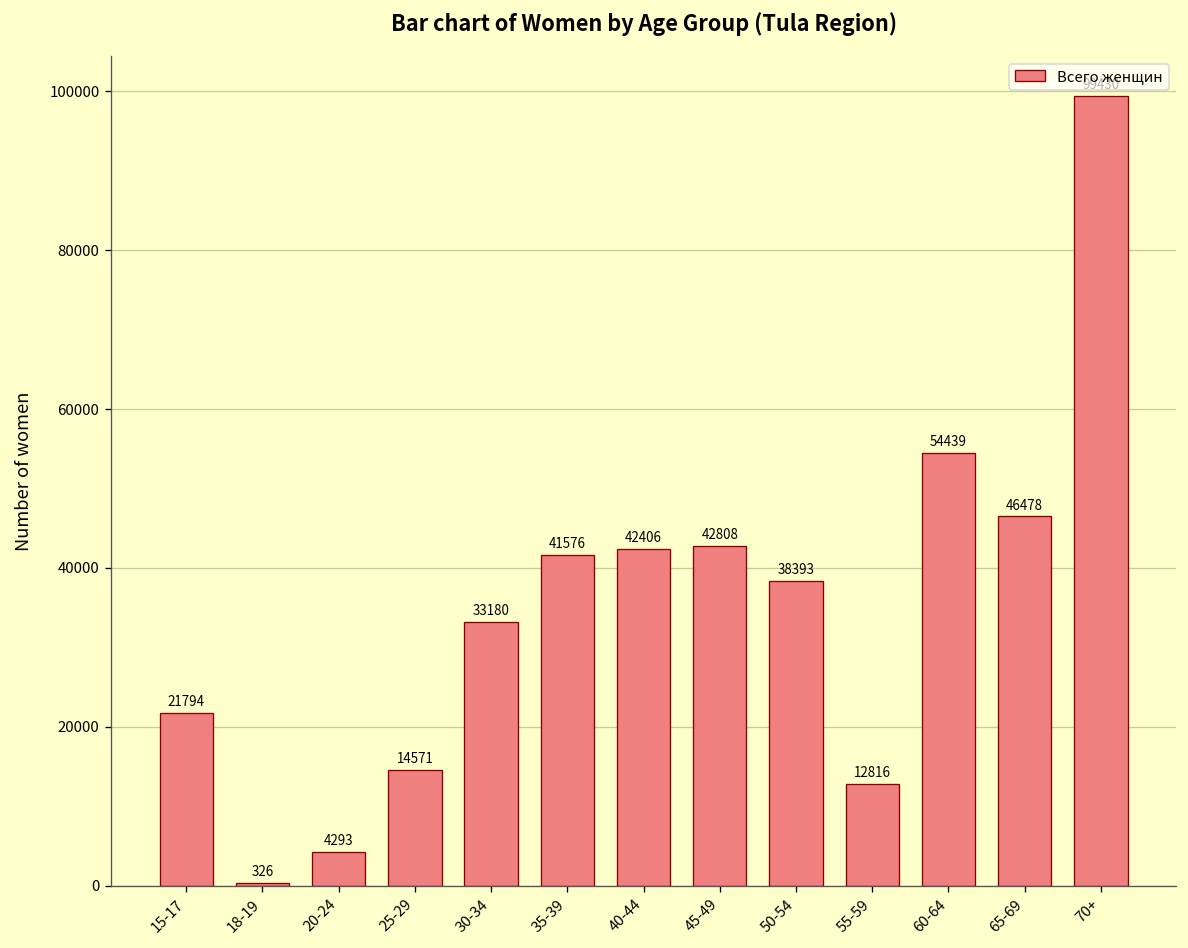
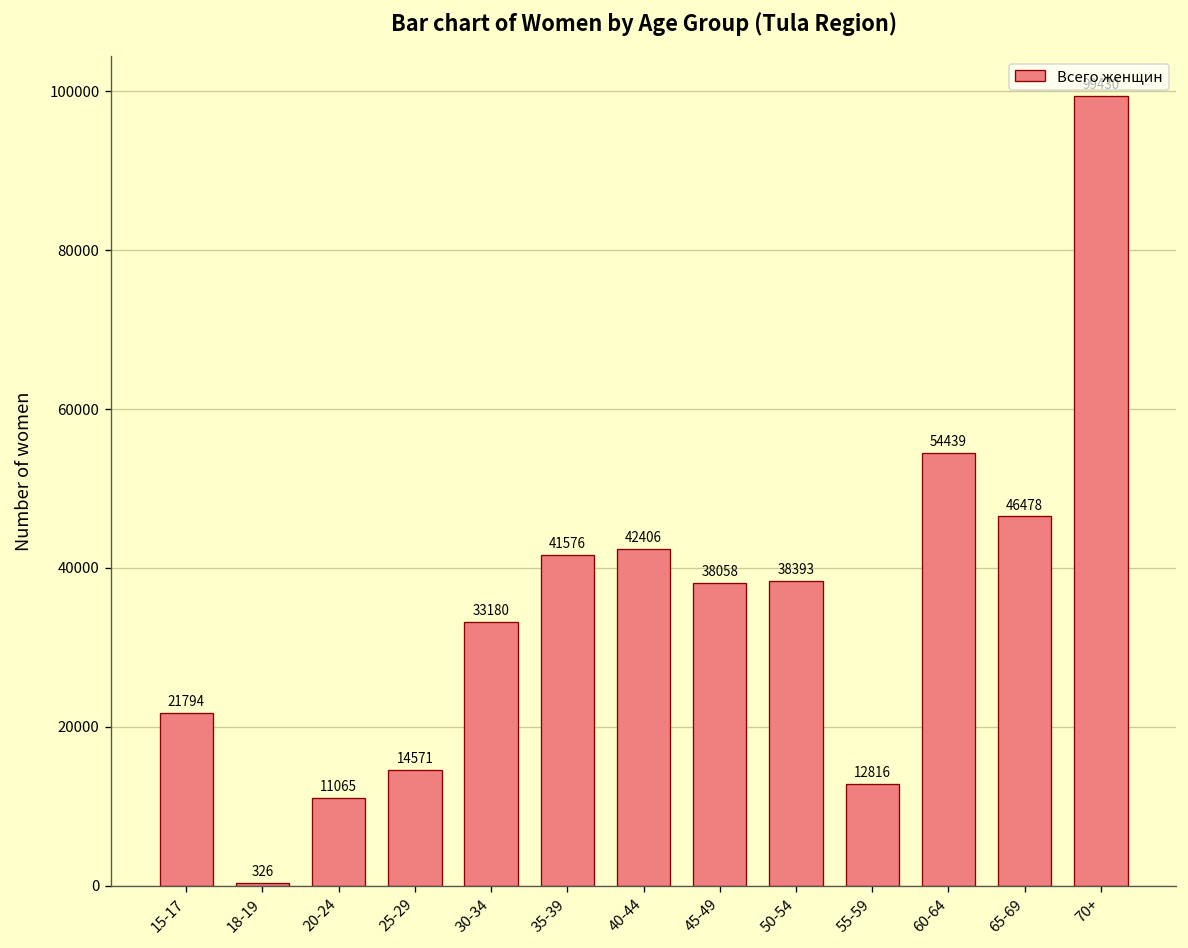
  {
    "15-17": 21794,
    "18-19": 326,
-   "20-24": 4293,
+   "20-24": 11065,
    "25-29": 14571,
    "30-34": 33180,
    "35-39": 41576,
    "40-44": 42406,
-   "45-49": 42808,
+   "45-49": 38058,
    "50-54": 38393,
    "55-59": 12816,
    "60-64": 54439,
    "65-69": 46478
  }
